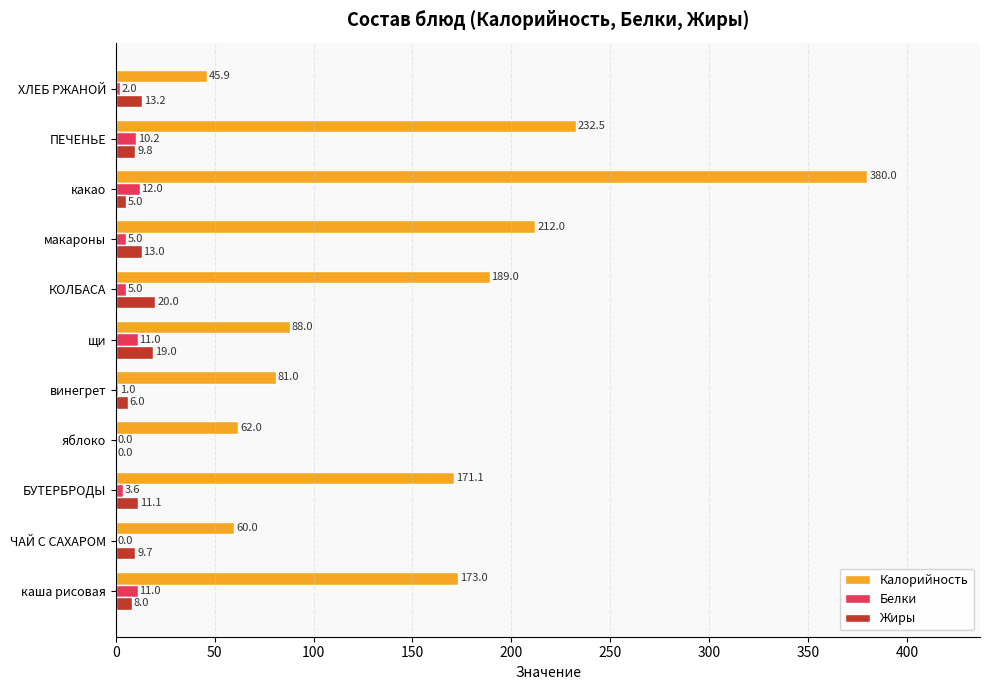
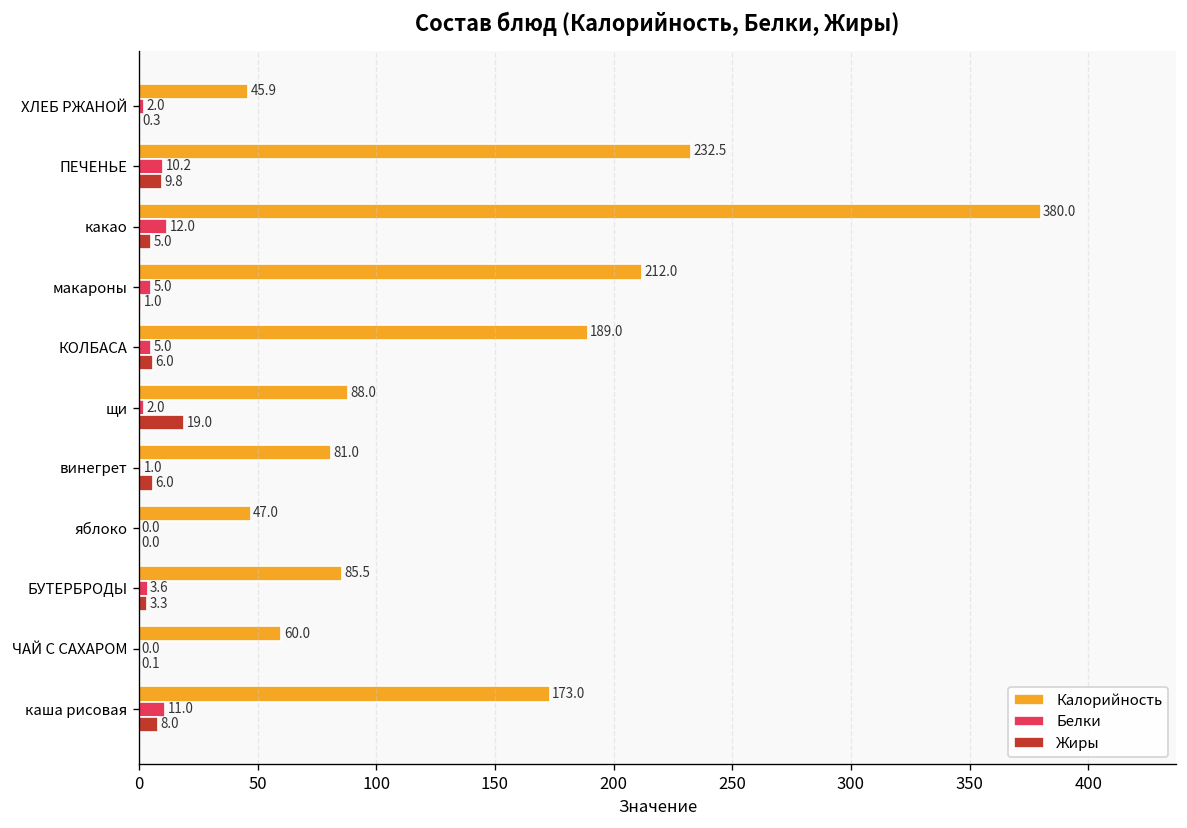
  {
    "Калорийность": {
      "ХЛЕБ РЖАНОЙ": 45.9,
      "ПЕЧЕНЬЕ": 232.5,
      "какао": 380.0,
      "макароны": 212.0,
      "КОЛБАСА": 189.0,
      "щи": 88.0,
      "винегрет": 81.0,
-     "яблоко": 62.0,
-     "БУТЕРБРОДЫ": 171.1,
+     "яблоко": 47.0,
+     "БУТЕРБРОДЫ": 85.5,
      "ЧАЙ С САХАРОМ": 60.0,
      "каша рисовая": 173.0
    },
    "Белки": {
      "ХЛЕБ РЖАНОЙ": 2.0,
      "ПЕЧЕНЬЕ": 10.2,
      "какао": 12.0,
      "макароны": 5.0,
      "КОЛБАСА": 5.0,
-     "щи": 11.0,
+     "щи": 2.0,
      "винегрет": 1.0,
      "яблоко": 0.0,
      "БУТЕРБРОДЫ": 3.6,
      "ЧАЙ С САХАРОМ": 0.0,
      "каша рисовая": 11.0
    },
    "Жиры": {
-     "ХЛЕБ РЖАНОЙ": 13.2,
+     "ХЛЕБ РЖАНОЙ": 0.3,
      "ПЕЧЕНЬЕ": 9.8,
      "какао": 5.0,
-     "макароны": 13.0,
-     "КОЛБАСА": 20.0,
+     "макароны": 1.0,
+     "КОЛБАСА": 6.0,
      "щи": 19.0,
      "винегрет": 6.0,
      "яблоко": 0.0,
-     "БУТЕРБРОДЫ": 11.1,
-     "ЧАЙ С САХАРОМ": 9.7,
+     "БУТЕРБРОДЫ": 3.3,
+     "ЧАЙ С САХАРОМ": 0.1,
      "каша рисовая": 8.0
    }
  }
